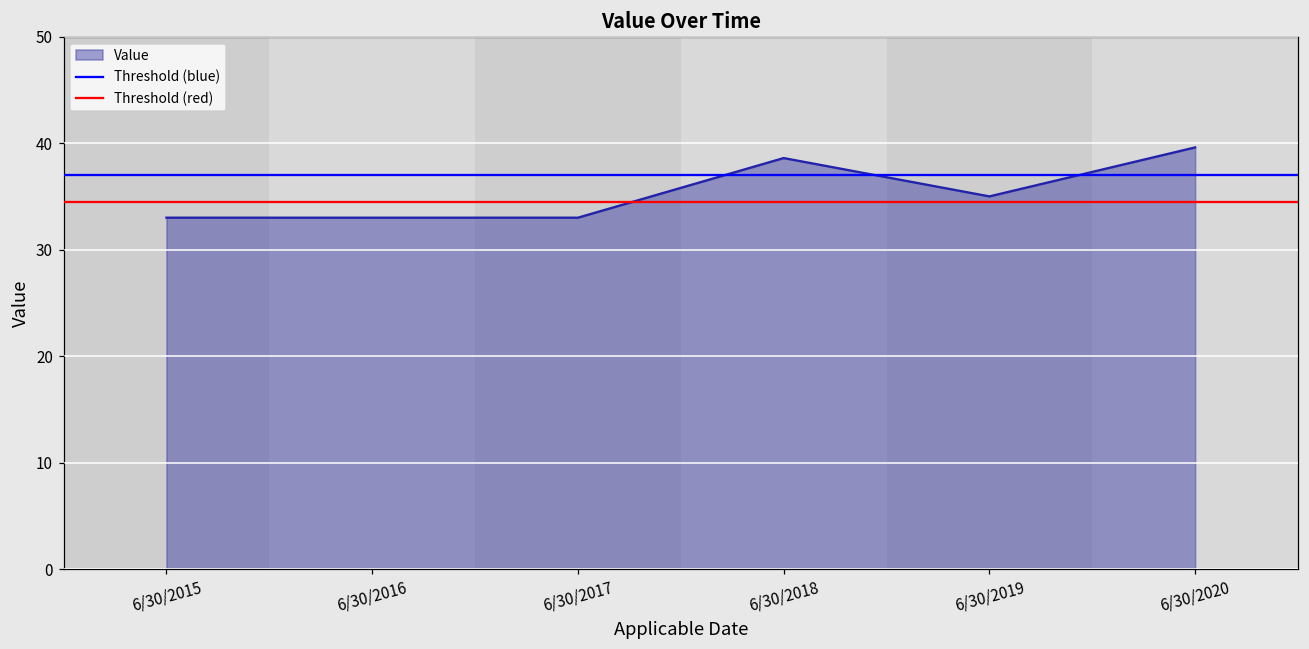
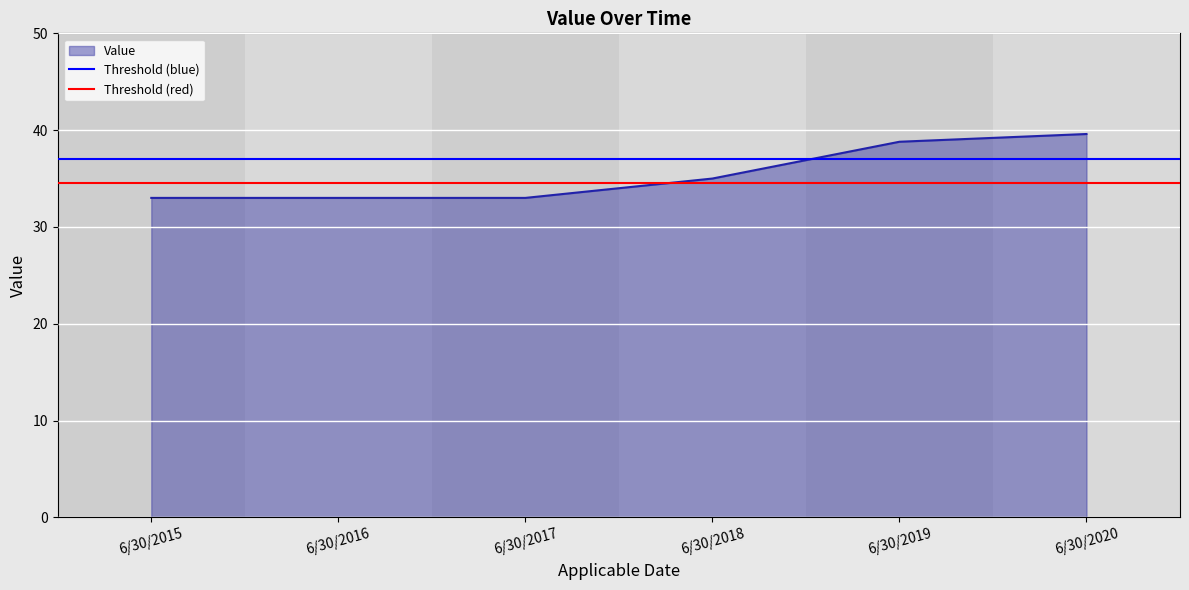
  {
    "6/30/2015": 33,
    "6/30/2016": 33,
    "6/30/2017": 33,
-   "6/30/2018": 39,
-   "6/30/2019": 35,
+   "6/30/2018": 35,
+   "6/30/2019": 39,
    "6/30/2020": 40
  }
